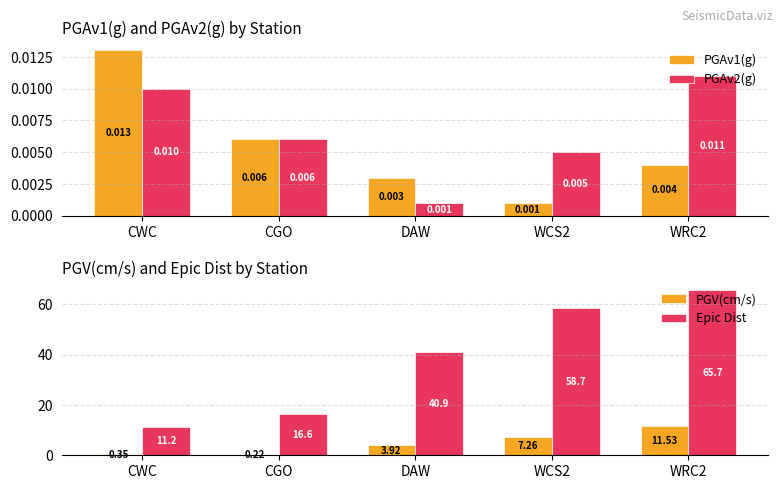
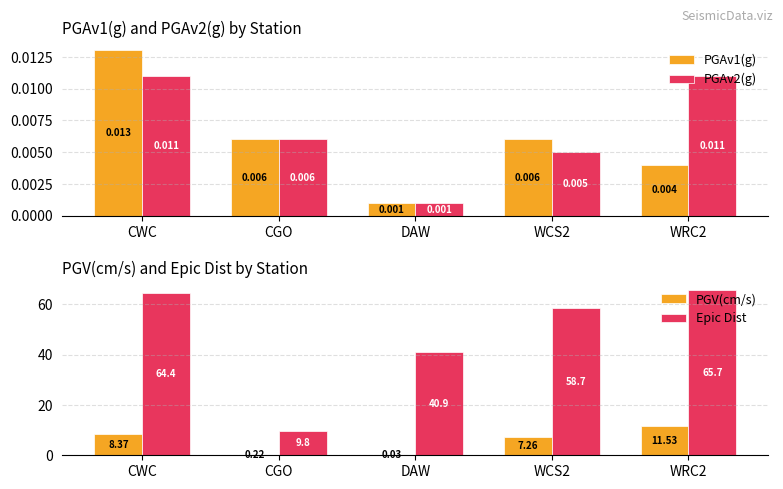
  {
    "PGAv1(g) and PGAv2(g) by Station": {
      "PGAv1(g)": {
        "CWC": 0.013,
        "CGO": 0.006,
-       "DAW": 0.003,
-       "WCS2": 0.001,
+       "DAW": 0.001,
+       "WCS2": 0.006,
        "WRC2": 0.004
      },
      "PGAv2(g)": {
-       "CWC": 0.010,
+       "CWC": 0.011,
        "CGO": 0.006,
        "DAW": 0.001,
        "WCS2": 0.005,
        "WRC2": 0.011
      }
    },
    "PGV(cm/s) and Epic Dist by Station": {
      "PGV(cm/s)": {
-       "CWC": 0.35,
+       "CWC": 8.37,
        "CGO": 0.22,
-       "DAW": 3.92,
+       "DAW": 0.03,
        "WCS2": 7.26,
        "WRC2": 11.53
      },
      "Epic Dist": {
-       "CWC": 11.2,
-       "CGO": 16.6,
+       "CWC": 64.4,
+       "CGO": 9.8,
        "DAW": 40.9,
        "WCS2": 58.7,
        "WRC2": 65.7
      }
    }
  }
